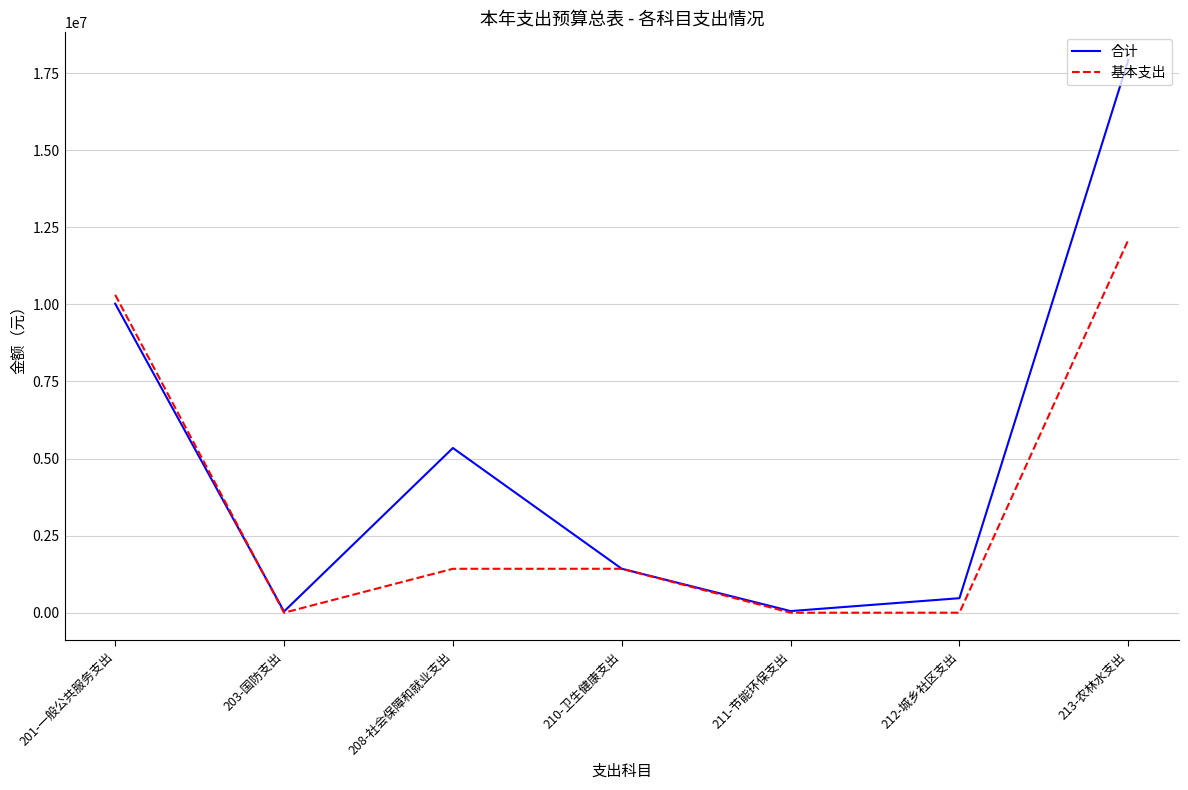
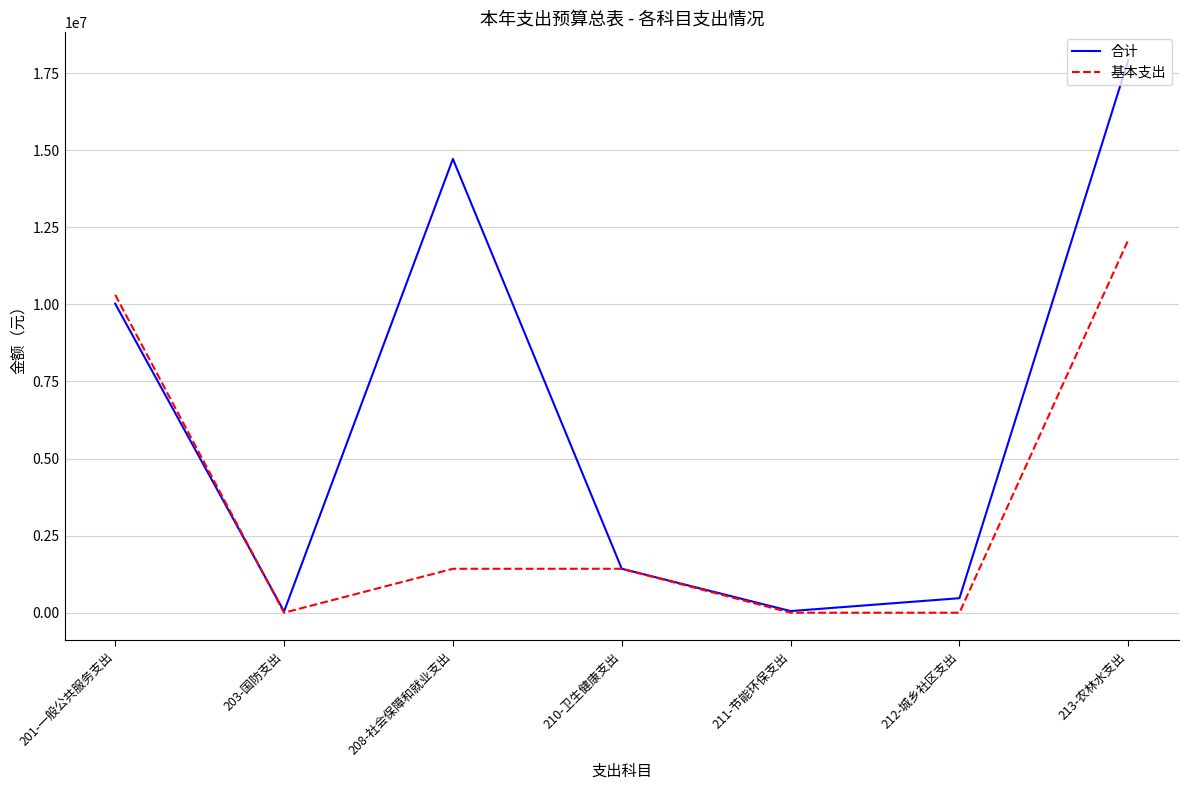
  {
    "合计": {
      "201-一般公共服务支出": 10000000,
-     "208-社会保障和就业支出": 5300000,
+     "208-社会保障和就业支出": 14700000,
      "212-城乡社区支出": 500000
    },
    "基本支出": {
      "201-一般公共服务支出": 10300000,
      "208-社会保障和就业支出": 1400000,
      "212-城乡社区支出": 0,
      "213-农林水支出": 12100000
    }
  }
